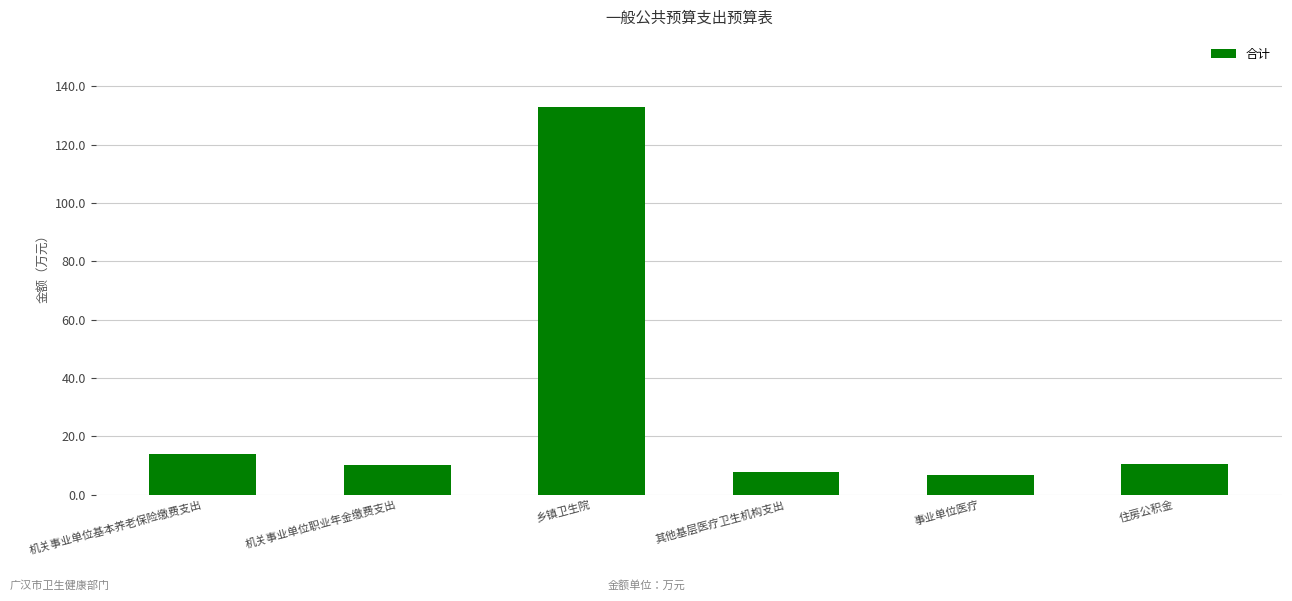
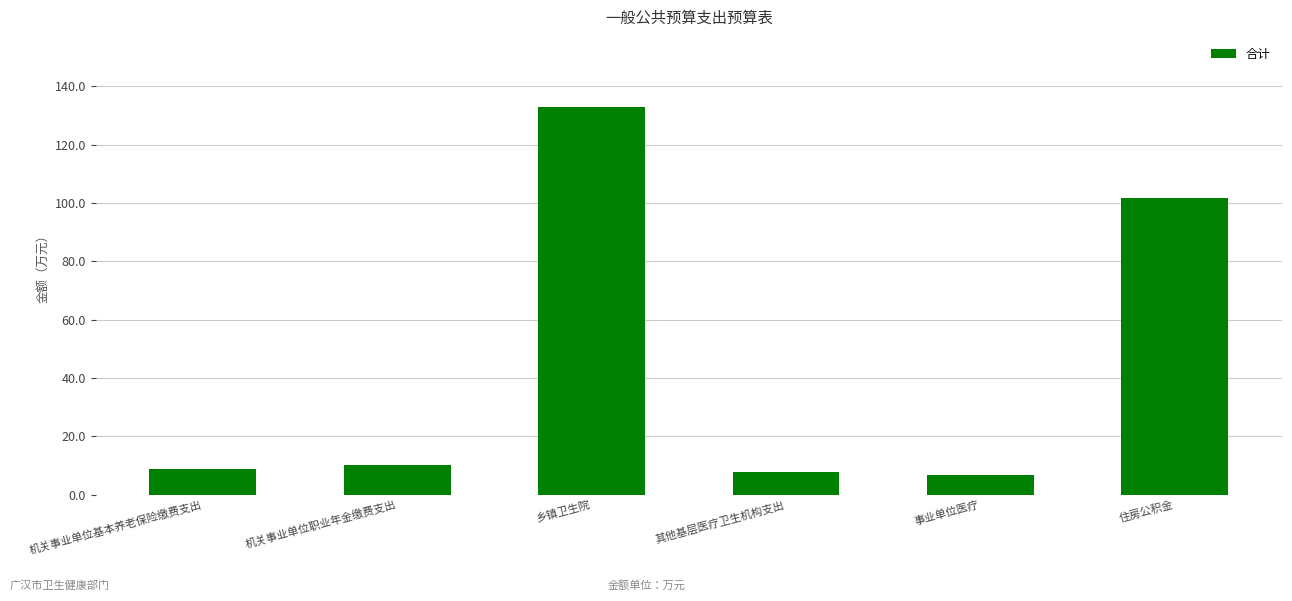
  {
-   "机关事业单位基本养老保险缴费支出": 14,
+   "机关事业单位基本养老保险缴费支出": 9,
    "机关事业单位职业年金缴费支出": 10,
    "乡镇卫生院": 133,
    "其他基层医疗卫生机构支出": 8,
    "事业单位医疗": 7,
-   "住房公积金": 11
+   "住房公积金": 102
  }
